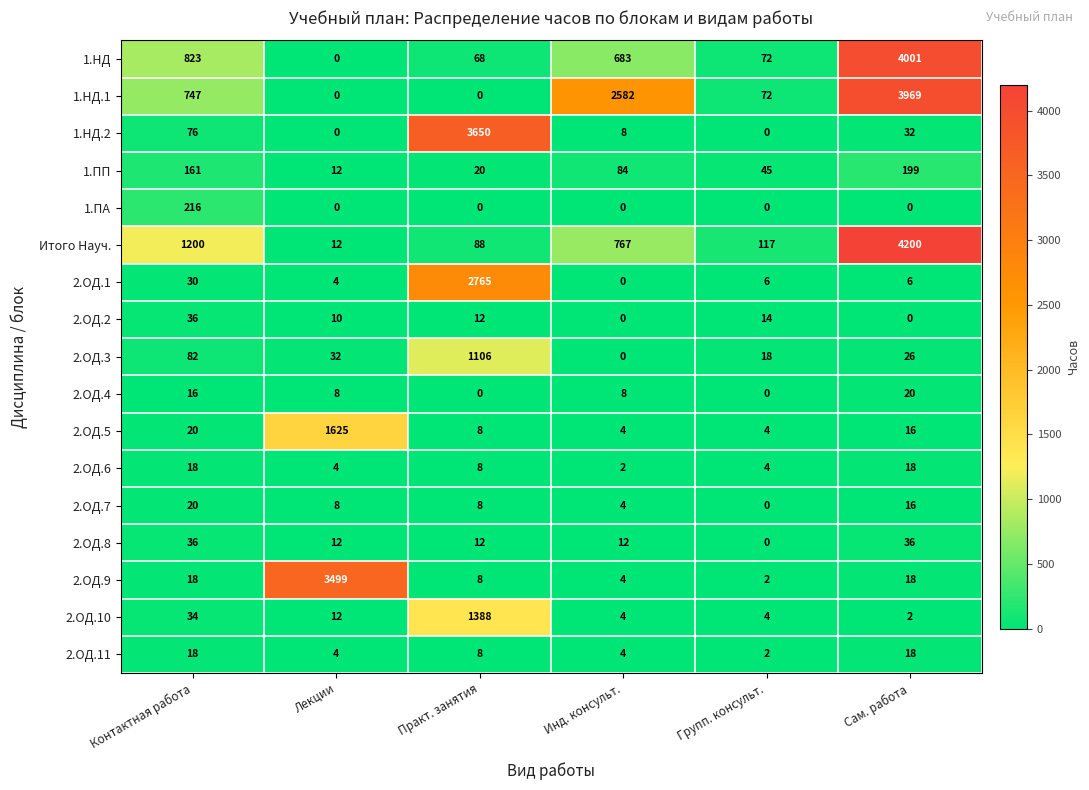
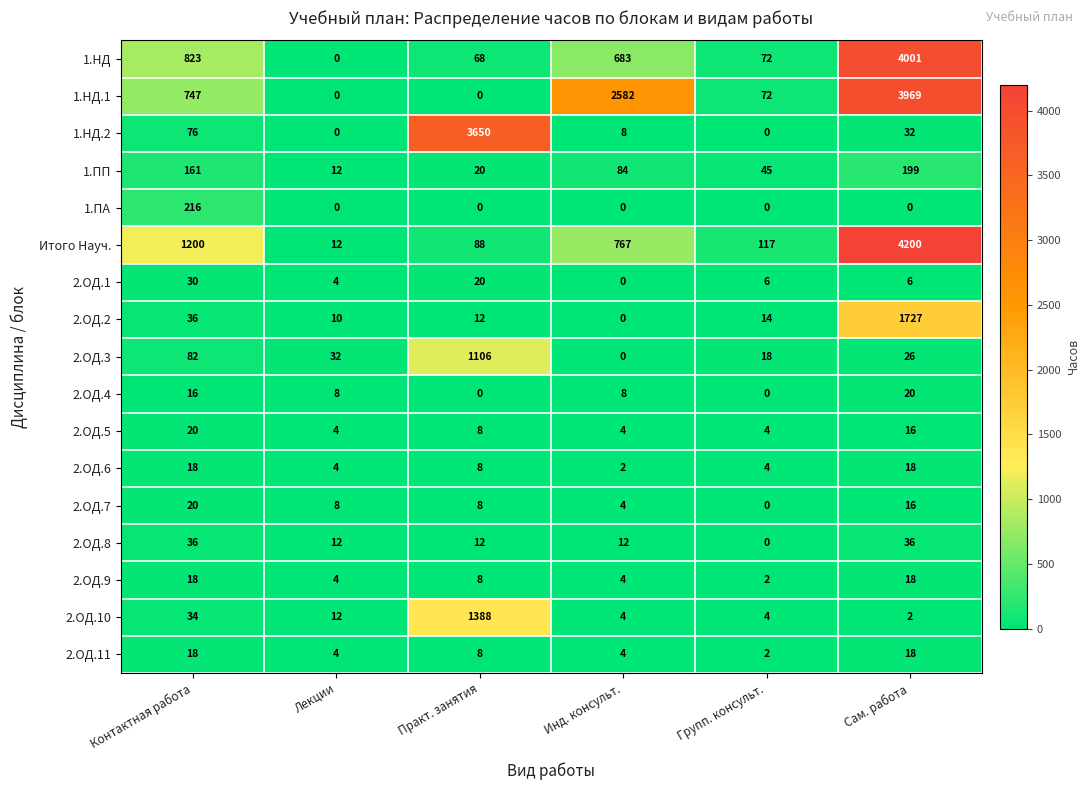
  {
    "1.НД": {
      "Контактная работа": 823,
      "Лекции": 0,
      "Практ. занятия": 68,
      "Инд. консульт.": 683,
      "Групп. консульт.": 72,
      "Сам. работа": 4001
    },
    "1.НД.1": {
      "Контактная работа": 747,
      "Лекции": 0,
      "Практ. занятия": 0,
      "Инд. консульт.": 2582,
      "Групп. консульт.": 72,
      "Сам. работа": 3969
    },
    "1.НД.2": {
      "Контактная работа": 76,
      "Лекции": 0,
      "Практ. занятия": 3650,
      "Инд. консульт.": 8,
      "Групп. консульт.": 0,
      "Сам. работа": 32
    },
    "1.ПП": {
      "Контактная работа": 161,
      "Лекции": 12,
      "Практ. занятия": 20,
      "Инд. консульт.": 84,
      "Групп. консульт.": 45,
      "Сам. работа": 199
    },
    "1.ПА": {
      "Контактная работа": 216,
      "Лекции": 0,
      "Практ. занятия": 0,
      "Инд. консульт.": 0,
      "Групп. консульт.": 0,
      "Сам. работа": 0
    },
    "Итого Науч.": {
      "Контактная работа": 1200,
      "Лекции": 12,
      "Практ. занятия": 88,
      "Инд. консульт.": 767,
      "Групп. консульт.": 117,
      "Сам. работа": 4200
    },
    "2.ОД.1": {
      "Контактная работа": 30,
      "Лекции": 4,
-     "Практ. занятия": 2765,
+     "Практ. занятия": 20,
      "Инд. консульт.": 0,
      "Групп. консульт.": 6,
      "Сам. работа": 6
    },
    "2.ОД.2": {
      "Контактная работа": 36,
      "Лекции": 10,
      "Практ. занятия": 12,
      "Инд. консульт.": 0,
      "Групп. консульт.": 14,
-     "Сам. работа": 0
+     "Сам. работа": 1727
    },
    "2.ОД.3": {
      "Контактная работа": 82,
      "Лекции": 32,
      "Практ. занятия": 1106,
      "Инд. консульт.": 0,
      "Групп. консульт.": 18,
      "Сам. работа": 26
    },
    "2.ОД.4": {
      "Контактная работа": 16,
      "Лекции": 8,
      "Практ. занятия": 0,
      "Инд. консульт.": 8,
      "Групп. консульт.": 0,
      "Сам. работа": 20
    },
    "2.ОД.5": {
      "Контактная работа": 20,
-     "Лекции": 1625,
+     "Лекции": 4,
      "Практ. занятия": 8,
      "Инд. консульт.": 4,
      "Групп. консульт.": 4,
      "Сам. работа": 16
    },
    "2.ОД.6": {
      "Контактная работа": 18,
      "Лекции": 4,
      "Практ. занятия": 8,
      "Инд. консульт.": 2,
      "Групп. консульт.": 4,
      "Сам. работа": 18
    },
    "2.ОД.7": {
      "Контактная работа": 20,
      "Лекции": 8,
      "Практ. занятия": 8,
      "Инд. консульт.": 4,
      "Групп. консульт.": 0,
      "Сам. работа": 16
    },
    "2.ОД.8": {
      "Контактная работа": 36,
      "Лекции": 12,
      "Практ. занятия": 12,
      "Инд. консульт.": 12,
      "Групп. консульт.": 0,
      "Сам. работа": 36
    },
    "2.ОД.9": {
      "Контактная работа": 18,
-     "Лекции": 3499,
+     "Лекции": 4,
      "Практ. занятия": 8,
      "Инд. консульт.": 4,
      "Групп. консульт.": 2,
      "Сам. работа": 18
    },
    "2.ОД.10": {
      "Контактная работа": 34,
      "Лекции": 12,
      "Практ. занятия": 1388,
      "Инд. консульт.": 4,
      "Групп. консульт.": 4,
      "Сам. работа": 2
    },
    "2.ОД.11": {
      "Контактная работа": 18,
      "Лекции": 4,
      "Практ. занятия": 8,
      "Инд. консульт.": 4,
      "Групп. консульт.": 2,
      "Сам. работа": 18
    }
  }
